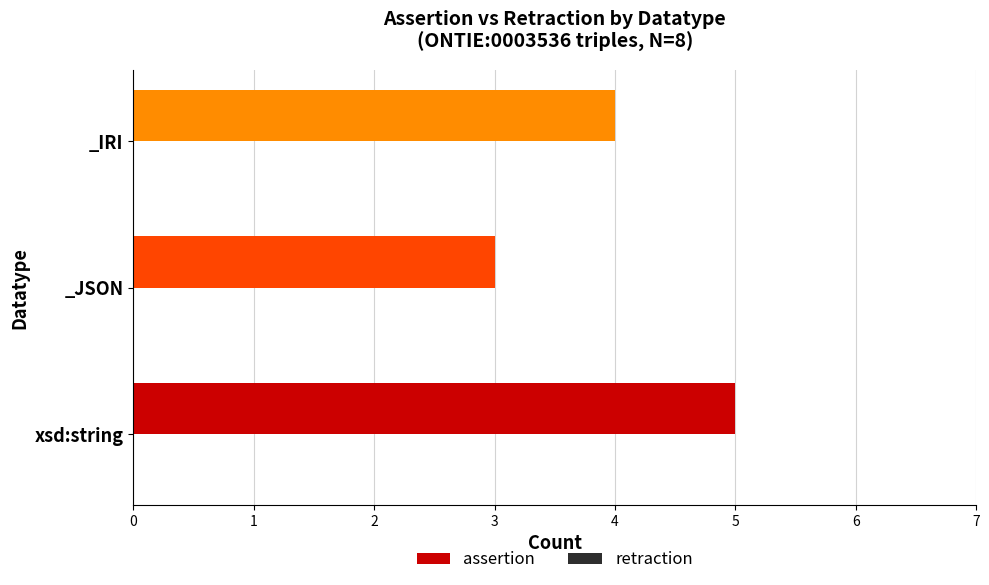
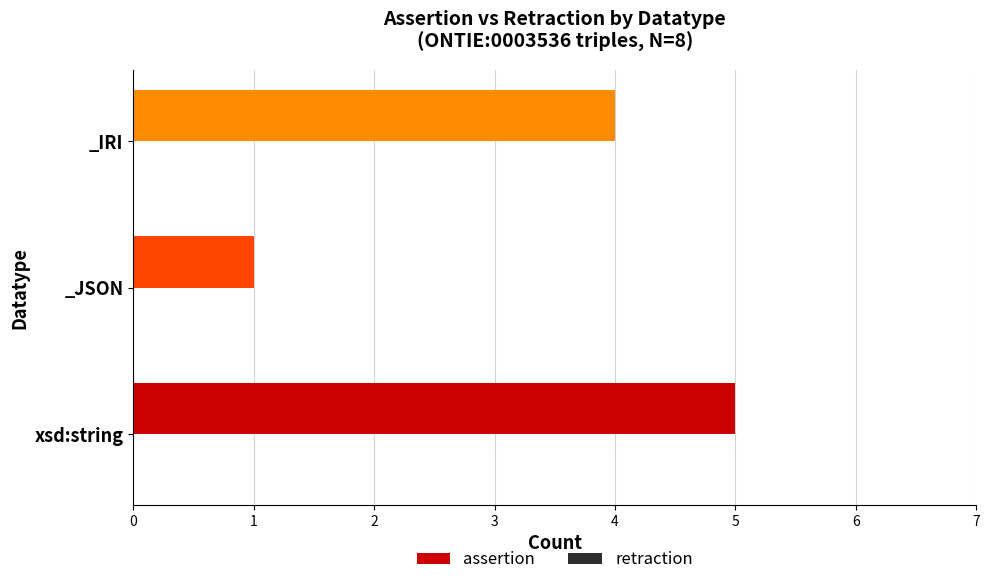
  {
    "assertion": {
      "_IRI": 4,
-     "_JSON": 3,
+     "_JSON": 1,
      "xsd:string": 5
    },
    "retraction": {
      "_IRI": 0,
      "_JSON": 0,
      "xsd:string": 0
    }
  }
